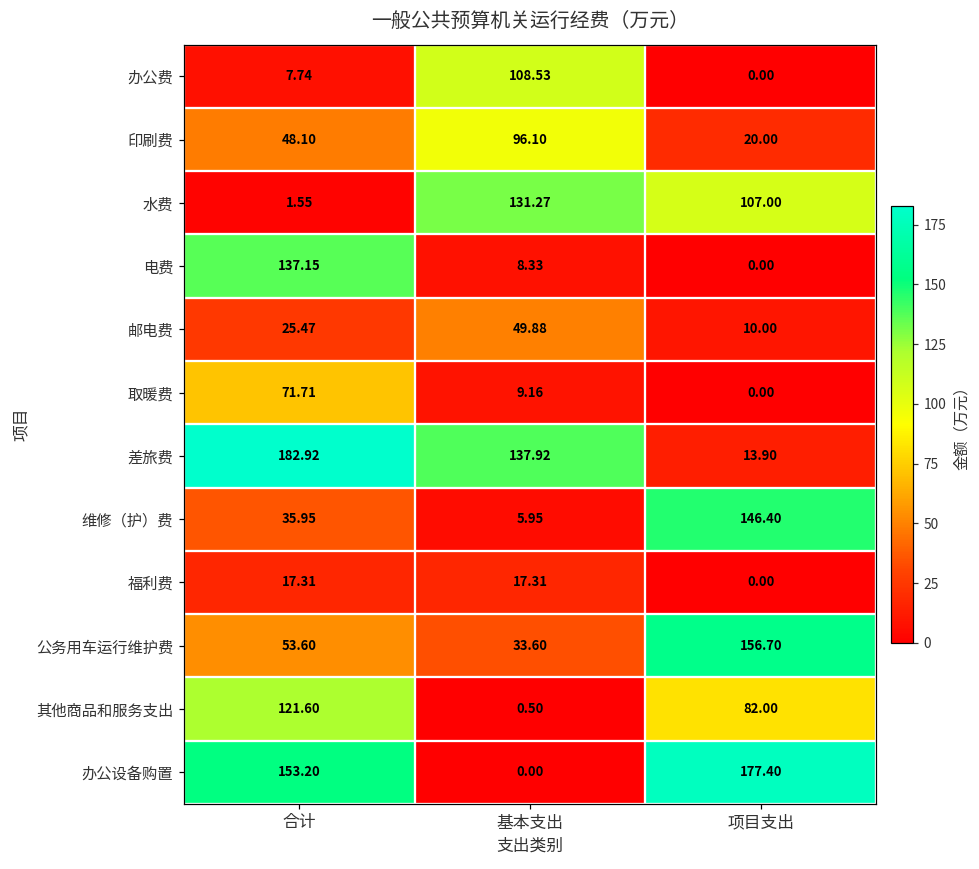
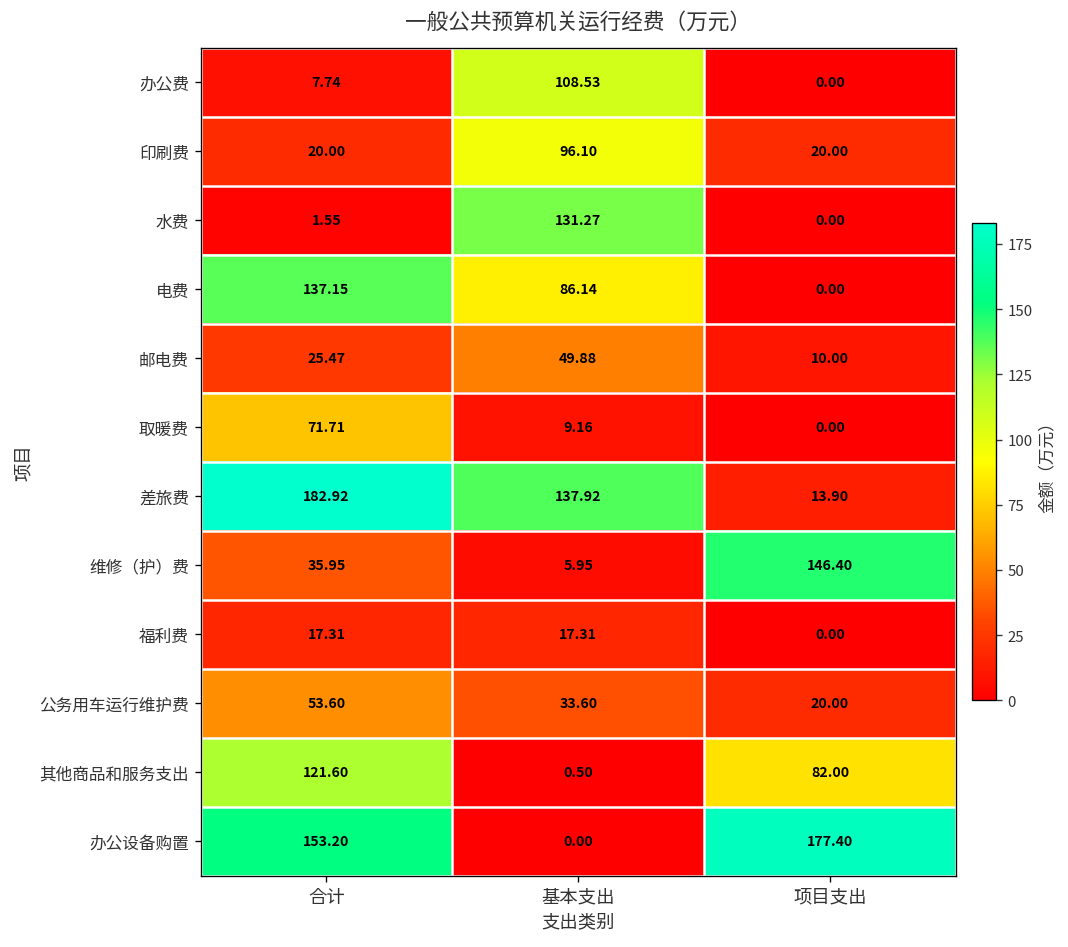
  {
    "办公费": {
      "合计": 7.74,
      "基本支出": 108.53,
      "项目支出": 0.00
    },
    "印刷费": {
-     "合计": 48.10,
+     "合计": 20.00,
      "基本支出": 96.10,
      "项目支出": 20.00
    },
    "水费": {
      "合计": 1.55,
      "基本支出": 131.27,
-     "项目支出": 107.00
+     "项目支出": 0.00
    },
    "电费": {
      "合计": 137.15,
-     "基本支出": 8.33,
+     "基本支出": 86.14,
      "项目支出": 0.00
    },
    "邮电费": {
      "合计": 25.47,
      "基本支出": 49.88,
      "项目支出": 10.00
    },
    "取暖费": {
      "合计": 71.71,
      "基本支出": 9.16,
      "项目支出": 0.00
    },
    "差旅费": {
      "合计": 182.92,
      "基本支出": 137.92,
      "项目支出": 13.90
    },
    "维修（护）费": {
      "合计": 35.95,
      "基本支出": 5.95,
      "项目支出": 146.40
    },
    "福利费": {
      "合计": 17.31,
      "基本支出": 17.31,
      "项目支出": 0.00
    },
    "公务用车运行维护费": {
      "合计": 53.60,
      "基本支出": 33.60,
-     "项目支出": 156.70
+     "项目支出": 20.00
    },
    "其他商品和服务支出": {
      "合计": 121.60,
      "基本支出": 0.50,
      "项目支出": 82.00
    },
    "办公设备购置": {
      "合计": 153.20,
      "基本支出": 0.00,
      "项目支出": 177.40
    }
  }
